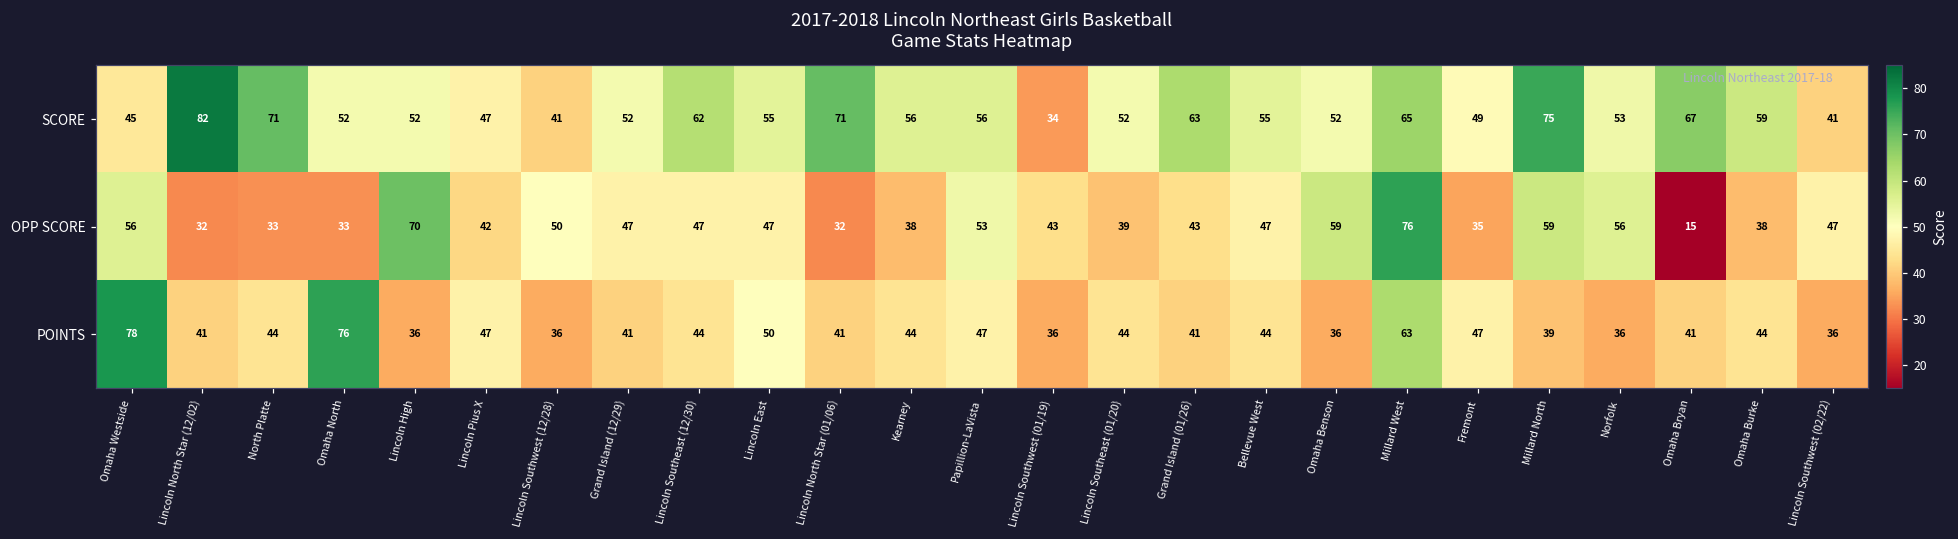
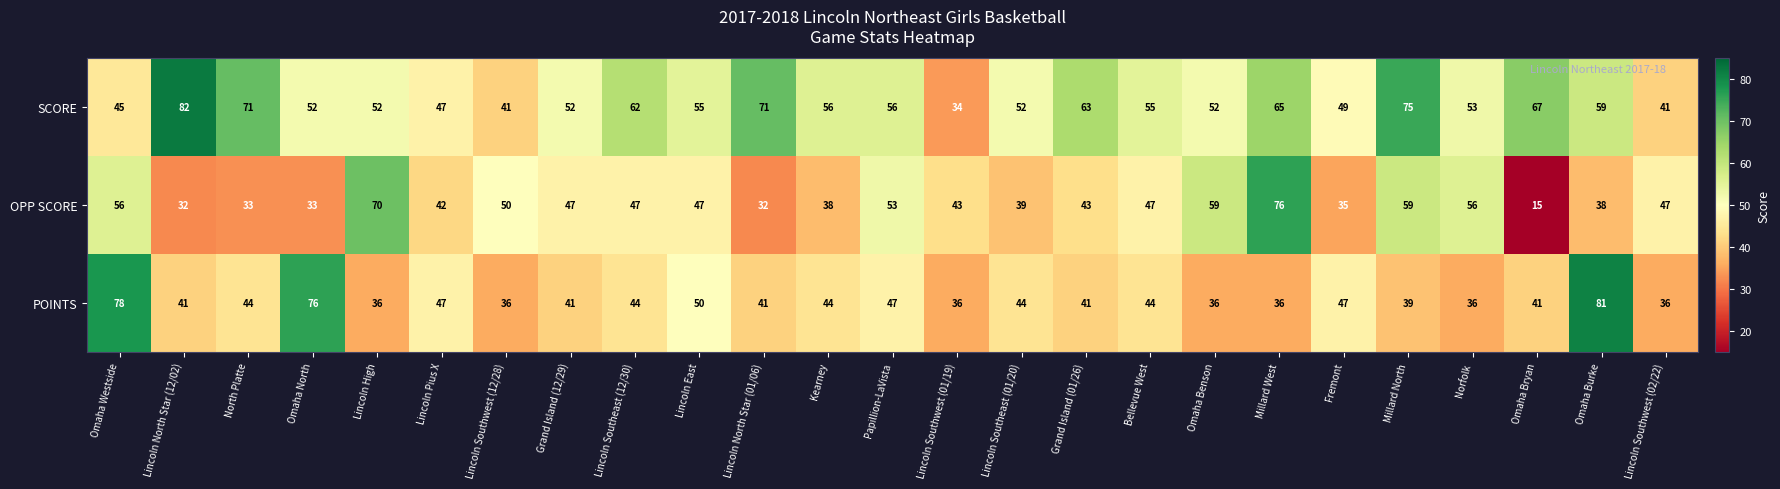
  {
    "SCORE": {
      "Omaha Westside": 45,
      "Lincoln North Star (12/02)": 82,
      "North Platte": 71,
      "Omaha North": 52,
      "Lincoln High": 52,
      "Lincoln Pius X": 47,
      "Lincoln Southwest (12/28)": 41,
      "Grand Island (12/29)": 52,
      "Lincoln Southeast (12/30)": 62,
      "Lincoln East": 55,
      "Lincoln North Star (01/06)": 71,
      "Kearney": 56,
      "Papillion-LaVista": 56,
      "Lincoln Southwest (01/19)": 34,
      "Lincoln Southeast (01/20)": 52,
      "Grand Island (01/26)": 63,
      "Bellevue West": 55,
      "Omaha Benson": 52,
      "Millard West": 65,
      "Fremont": 49,
      "Millard North": 75,
      "Norfolk": 53,
      "Omaha Bryan": 67,
      "Lincoln Southwest (02/22)": 41
    },
    "OPP SCORE": {
      "Omaha Westside": 56,
      "Lincoln North Star (12/02)": 32,
      "North Platte": 33,
      "Omaha North": 33,
      "Lincoln High": 70,
      "Lincoln Pius X": 42,
      "Lincoln Southwest (12/28)": 50,
      "Grand Island (12/29)": 47,
      "Lincoln Southeast (12/30)": 47,
      "Lincoln East": 47,
      "Lincoln North Star (01/06)": 32,
      "Kearney": 38,
      "Papillion-LaVista": 53,
      "Lincoln Southwest (01/19)": 43,
      "Lincoln Southeast (01/20)": 39,
      "Grand Island (01/26)": 43,
      "Bellevue West": 47,
      "Omaha Benson": 59,
      "Millard West": 76,
      "Fremont": 35,
      "Millard North": 59,
      "Norfolk": 56,
      "Omaha Bryan": 15,
      "Omaha Burke": 38,
      "Lincoln Southwest (02/22)": 47
    },
    "POINTS": {
      "Omaha Westside": 78,
      "Lincoln North Star (12/02)": 41,
      "North Platte": 44,
      "Omaha North": 76,
      "Lincoln High": 36,
      "Lincoln Pius X": 47,
      "Lincoln Southwest (12/28)": 36,
      "Grand Island (12/29)": 41,
      "Lincoln Southeast (12/30)": 44,
      "Lincoln East": 50,
      "Lincoln North Star (01/06)": 41,
      "Kearney": 44,
      "Papillion-LaVista": 47,
      "Lincoln Southwest (01/19)": 36,
      "Lincoln Southeast (01/20)": 44,
      "Grand Island (01/26)": 41,
      "Bellevue West": 44,
      "Omaha Benson": 36,
-     "Millard West": 63,
+     "Millard West": 36,
      "Fremont": 47,
      "Millard North": 39,
      "Norfolk": 36,
      "Omaha Bryan": 41,
-     "Omaha Burke": 44,
+     "Omaha Burke": 81,
      "Lincoln Southwest (02/22)": 36
    }
  }
